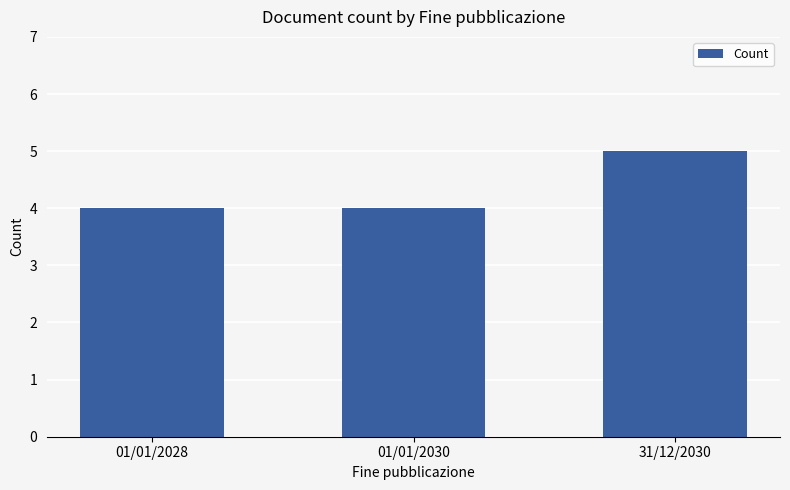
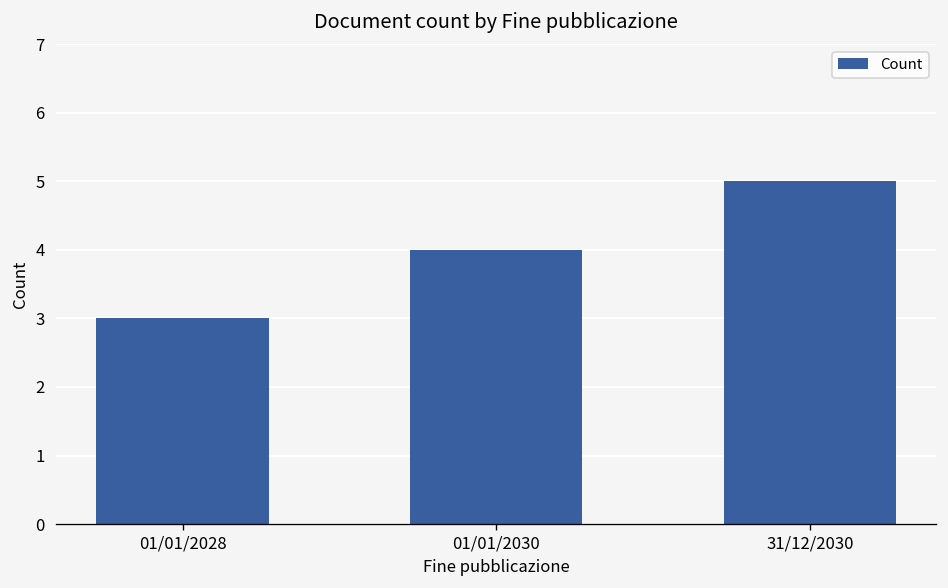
  {
-   "01/01/2028": 4,
+   "01/01/2028": 3,
    "01/01/2030": 4,
    "31/12/2030": 5
  }
